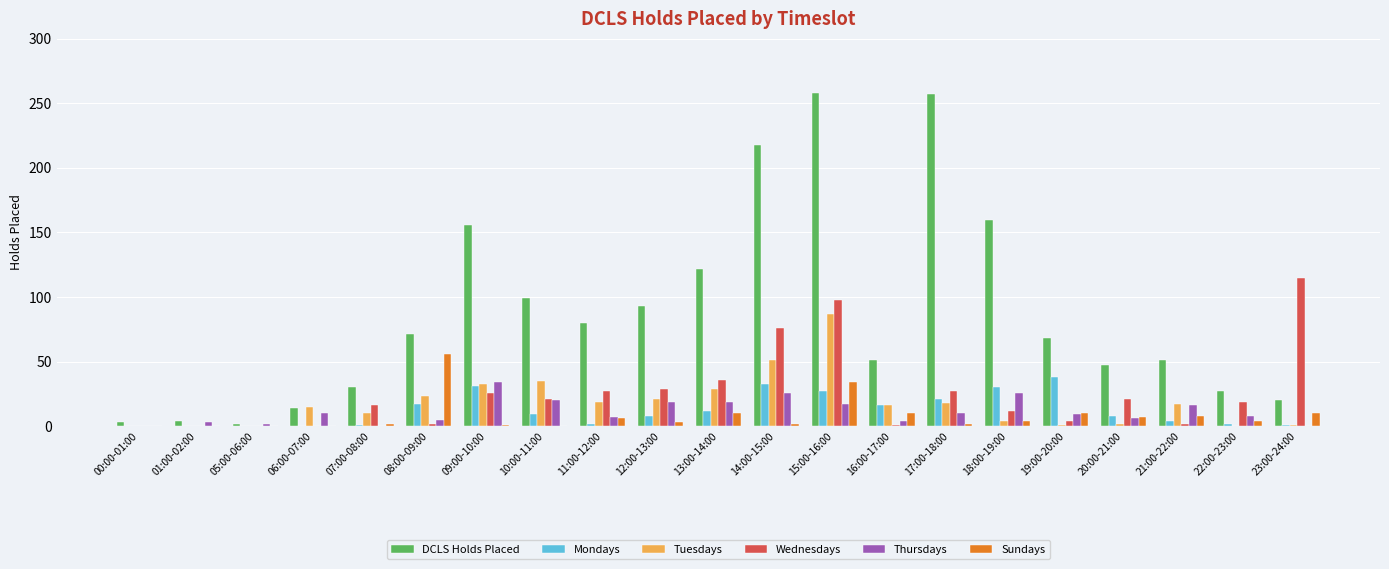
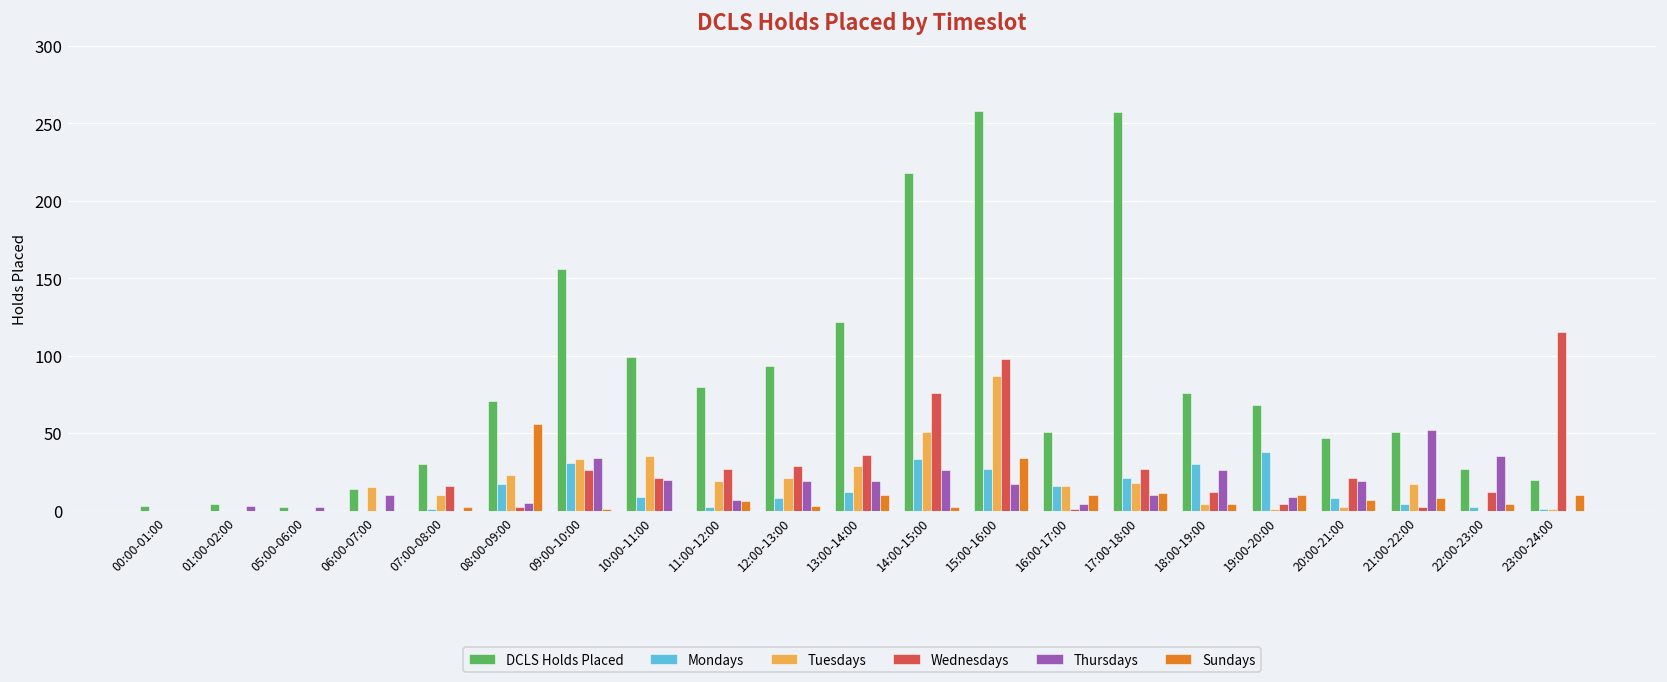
  {
    "DCLS Holds Placed": {
      "00:00-01:00": 3,
      "01:00-02:00": 4,
      "05:00-06:00": 2,
      "06:00-07:00": 14,
      "07:00-08:00": 30,
      "08:00-09:00": 71,
      "09:00-10:00": 156,
      "10:00-11:00": 99,
      "11:00-12:00": 80,
      "12:00-13:00": 93,
      "13:00-14:00": 122,
      "14:00-15:00": 218,
      "15:00-16:00": 258,
      "16:00-17:00": 51,
      "17:00-18:00": 257,
-     "18:00-19:00": 160,
+     "18:00-19:00": 76,
      "19:00-20:00": 68,
      "20:00-21:00": 47,
      "21:00-22:00": 51,
      "22:00-23:00": 27,
      "23:00-24:00": 20
    },
    "Mondays": {
      "00:00-01:00": 0,
      "01:00-02:00": 0,
      "05:00-06:00": 0,
      "06:00-07:00": 0,
      "08:00-09:00": 17,
      "09:00-10:00": 31,
      "10:00-11:00": 9,
      "11:00-12:00": 2,
      "12:00-13:00": 8,
      "13:00-14:00": 12,
      "14:00-15:00": 33,
      "15:00-16:00": 27,
      "16:00-17:00": 16,
      "17:00-18:00": 21,
      "18:00-19:00": 30,
      "19:00-20:00": 38,
      "20:00-21:00": 8,
      "21:00-22:00": 4,
      "22:00-23:00": 2
    },
    "Tuesdays": {
      "00:00-01:00": 0,
      "01:00-02:00": 0,
      "05:00-06:00": 0,
      "06:00-07:00": 15,
      "07:00-08:00": 10,
      "08:00-09:00": 23,
      "09:00-10:00": 33,
      "10:00-11:00": 35,
      "11:00-12:00": 19,
      "12:00-13:00": 21,
      "13:00-14:00": 29,
      "14:00-15:00": 51,
      "15:00-16:00": 87,
      "16:00-17:00": 16,
      "17:00-18:00": 18,
      "18:00-19:00": 4,
      "20:00-21:00": 2,
      "21:00-22:00": 17,
      "22:00-23:00": 0
    },
    "Wednesdays": {
      "00:00-01:00": 0,
      "01:00-02:00": 0,
      "05:00-06:00": 0,
      "06:00-07:00": 0,
      "07:00-08:00": 16,
      "08:00-09:00": 2,
      "09:00-10:00": 26,
      "10:00-11:00": 21,
      "11:00-12:00": 27,
      "12:00-13:00": 29,
      "13:00-14:00": 36,
      "14:00-15:00": 76,
      "15:00-16:00": 98,
      "17:00-18:00": 27,
      "18:00-19:00": 12,
      "19:00-20:00": 4,
      "20:00-21:00": 21,
      "21:00-22:00": 2,
-     "22:00-23:00": 19,
+     "22:00-23:00": 12,
      "23:00-24:00": 115
    },
    "Thursdays": {
      "00:00-01:00": 0,
      "01:00-02:00": 3,
      "05:00-06:00": 2,
      "06:00-07:00": 10,
      "07:00-08:00": 0,
      "08:00-09:00": 5,
      "09:00-10:00": 34,
      "10:00-11:00": 20,
      "11:00-12:00": 7,
      "12:00-13:00": 19,
      "13:00-14:00": 19,
      "14:00-15:00": 26,
      "15:00-16:00": 17,
      "16:00-17:00": 4,
      "17:00-18:00": 10,
      "18:00-19:00": 26,
      "19:00-20:00": 9,
-     "20:00-21:00": 6,
-     "21:00-22:00": 16,
-     "22:00-23:00": 8,
+     "20:00-21:00": 19,
+     "21:00-22:00": 52,
+     "22:00-23:00": 35,
      "23:00-24:00": 0
    },
    "Sundays": {
      "00:00-01:00": 0,
      "01:00-02:00": 0,
      "05:00-06:00": 0,
      "06:00-07:00": 0,
      "07:00-08:00": 2,
      "08:00-09:00": 56,
      "10:00-11:00": 0,
      "11:00-12:00": 6,
      "12:00-13:00": 3,
      "13:00-14:00": 10,
      "14:00-15:00": 2,
      "15:00-16:00": 34,
      "16:00-17:00": 10,
-     "17:00-18:00": 2,
+     "17:00-18:00": 11,
      "18:00-19:00": 4,
      "19:00-20:00": 10,
      "20:00-21:00": 7,
      "21:00-22:00": 8,
      "22:00-23:00": 4,
      "23:00-24:00": 10
    }
  }
